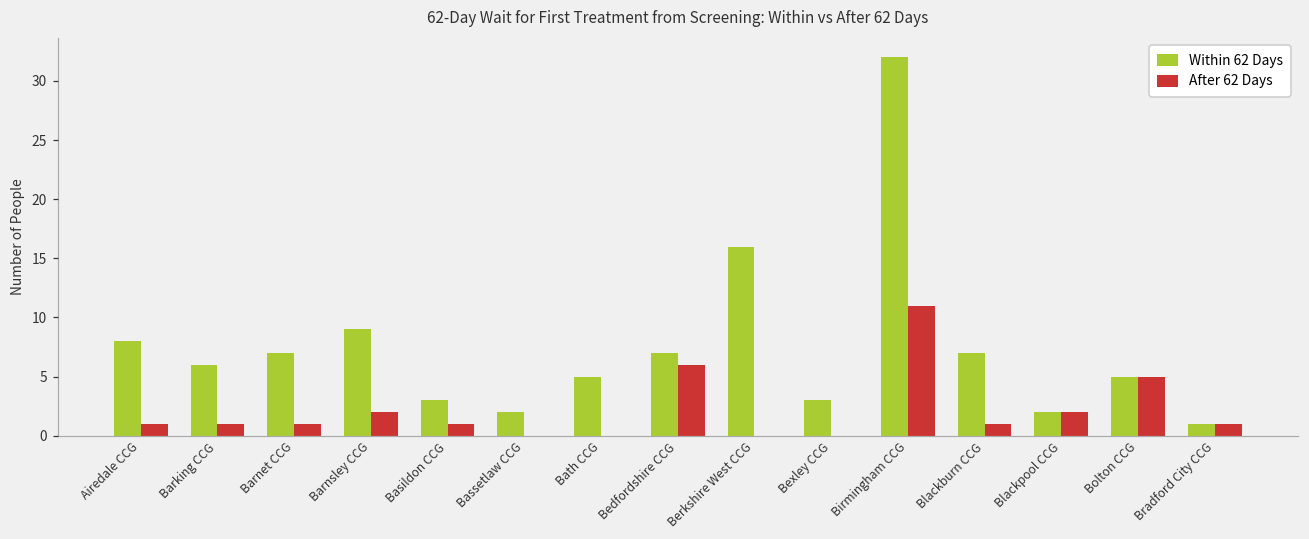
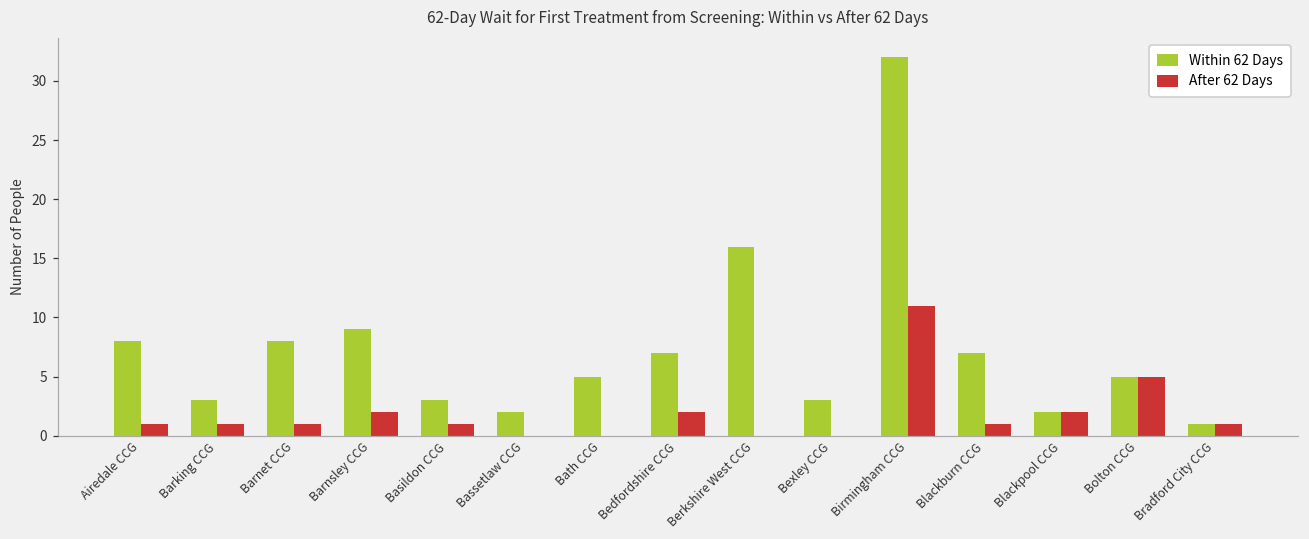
  {
    "Within 62 Days": {
      "Airedale CCG": 8,
-     "Barking CCG": 6,
-     "Barnet CCG": 7,
+     "Barking CCG": 3,
+     "Barnet CCG": 8,
      "Barnsley CCG": 9,
      "Basildon CCG": 3,
      "Bassetlaw CCG": 2,
      "Bath CCG": 5,
      "Bedfordshire CCG": 7,
      "Berkshire West CCG": 16,
      "Bexley CCG": 3,
      "Birmingham CCG": 32,
      "Blackburn CCG": 7,
      "Blackpool CCG": 2,
      "Bolton CCG": 5,
      "Bradford City CCG": 1
    },
    "After 62 Days": {
      "Airedale CCG": 1,
      "Barking CCG": 1,
      "Barnet CCG": 1,
      "Barnsley CCG": 2,
      "Basildon CCG": 1,
      "Bassetlaw CCG": 0,
      "Bath CCG": 0,
-     "Bedfordshire CCG": 6,
+     "Bedfordshire CCG": 2,
      "Berkshire West CCG": 0,
      "Bexley CCG": 0,
      "Birmingham CCG": 11,
      "Blackburn CCG": 1,
      "Blackpool CCG": 2,
      "Bolton CCG": 5,
      "Bradford City CCG": 1
    }
  }
